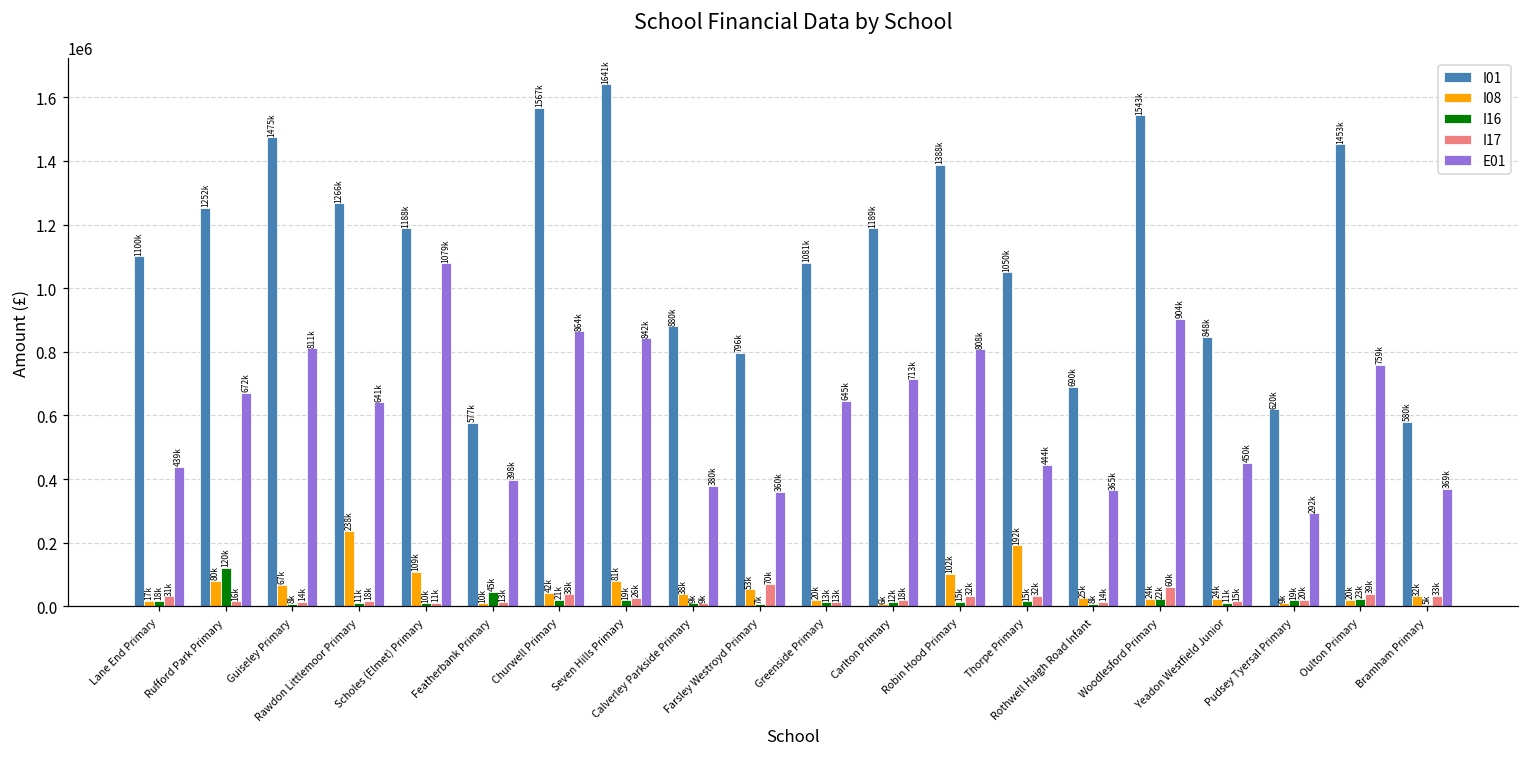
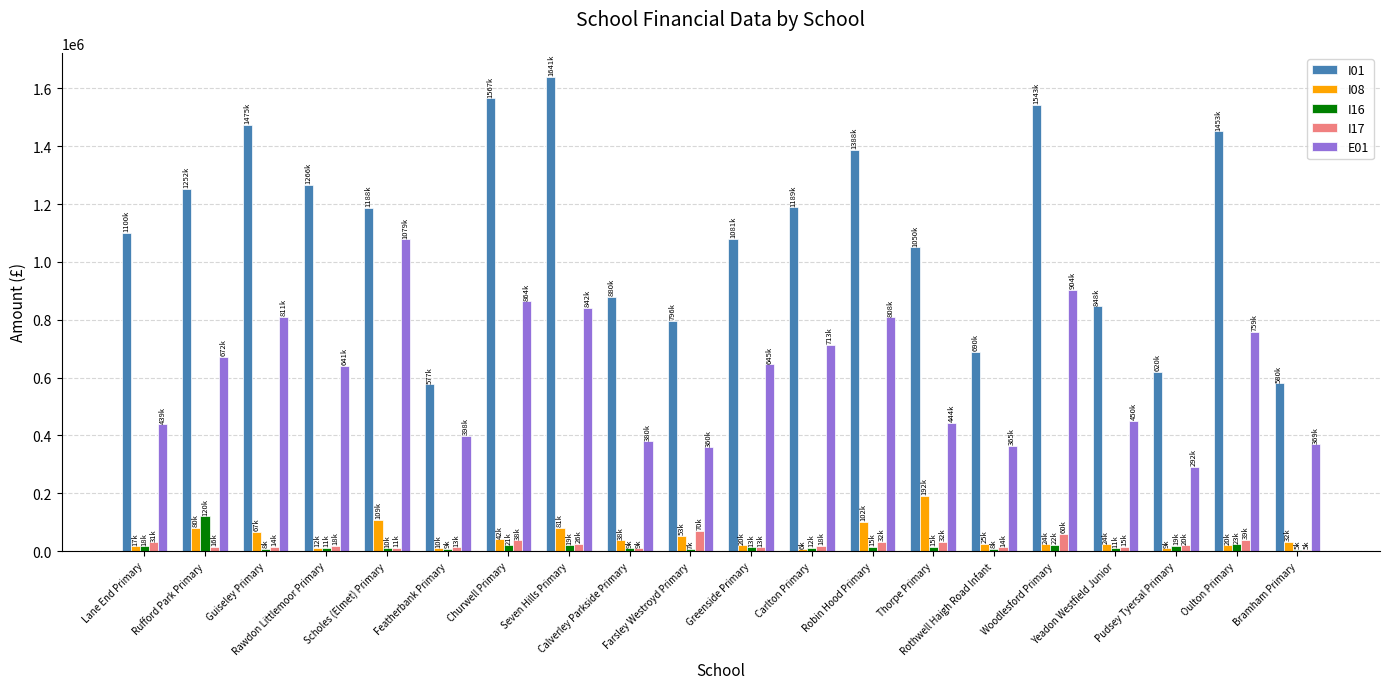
  {
    "I01": {
      "Lane End Primary": "1100k",
      "Rufford Park Primary": "1252k",
      "Guiseley Primary": "1475k",
      "Rawdon Littlemoor Primary": "1266k",
      "Scholes (Elmet) Primary": "1188k",
      "Featherbank Primary": "577k",
      "Churwell Primary": "1567k",
      "Seven Hills Primary": "1641k",
      "Calverley Parkside Primary": "880k",
      "Farsley Westroyd Primary": "796k",
      "Greenside Primary": "1081k",
      "Carlton Primary": "1189k",
      "Robin Hood Primary": "1388k",
      "Thorpe Primary": "1050k",
      "Rothwell Haigh Road Infant": "690k",
      "Woodlesford Primary": "1543k",
      "Yeadon Westfield Junior": "848k",
      "Pudsey Tyersal Primary": "620k",
      "Oulton Primary": "1453k",
      "Bramham Primary": "580k"
    },
    "I08": {
      "Lane End Primary": "17k",
      "Rufford Park Primary": "80k",
      "Guiseley Primary": "67k",
-     "Rawdon Littlemoor Primary": "238k",
+     "Rawdon Littlemoor Primary": "12k",
      "Scholes (Elmet) Primary": "109k",
      "Featherbank Primary": "10k",
      "Churwell Primary": "42k",
      "Seven Hills Primary": "81k",
      "Calverley Parkside Primary": "38k",
      "Farsley Westroyd Primary": "53k",
      "Greenside Primary": "20k",
      "Carlton Primary": "6k",
      "Robin Hood Primary": "102k",
      "Thorpe Primary": "192k",
      "Rothwell Haigh Road Infant": "25k",
      "Woodlesford Primary": "24k",
      "Yeadon Westfield Junior": "24k",
      "Pudsey Tyersal Primary": "9k",
      "Oulton Primary": "20k",
      "Bramham Primary": "32k"
    },
    "I16": {
      "Lane End Primary": "18k",
      "Rufford Park Primary": "120k",
      "Guiseley Primary": "8k",
      "Rawdon Littlemoor Primary": "11k",
      "Scholes (Elmet) Primary": "10k",
-     "Featherbank Primary": "45k",
+     "Featherbank Primary": "9k",
      "Churwell Primary": "21k",
      "Seven Hills Primary": "19k",
      "Calverley Parkside Primary": "9k",
      "Farsley Westroyd Primary": "7k",
      "Greenside Primary": "13k",
      "Carlton Primary": "12k",
      "Robin Hood Primary": "15k",
      "Thorpe Primary": "15k",
      "Rothwell Haigh Road Infant": "8k",
      "Woodlesford Primary": "22k",
      "Yeadon Westfield Junior": "11k",
      "Pudsey Tyersal Primary": "19k",
      "Oulton Primary": "23k",
      "Bramham Primary": "5k"
    },
    "I17": {
      "Lane End Primary": "31k",
      "Rufford Park Primary": "16k",
      "Guiseley Primary": "14k",
      "Rawdon Littlemoor Primary": "18k",
      "Scholes (Elmet) Primary": "11k",
      "Featherbank Primary": "13k",
      "Churwell Primary": "38k",
      "Seven Hills Primary": "26k",
      "Calverley Parkside Primary": "9k",
      "Farsley Westroyd Primary": "70k",
      "Greenside Primary": "13k",
      "Carlton Primary": "18k",
      "Robin Hood Primary": "32k",
      "Thorpe Primary": "32k",
      "Rothwell Haigh Road Infant": "14k",
      "Woodlesford Primary": "60k",
      "Yeadon Westfield Junior": "15k",
      "Pudsey Tyersal Primary": "20k",
      "Oulton Primary": "39k",
-     "Bramham Primary": "33k"
+     "Bramham Primary": "5k"
    },
    "E01": {
      "Lane End Primary": "439k",
      "Rufford Park Primary": "672k",
      "Guiseley Primary": "811k",
      "Rawdon Littlemoor Primary": "641k",
      "Scholes (Elmet) Primary": "1079k",
      "Featherbank Primary": "398k",
      "Churwell Primary": "864k",
      "Seven Hills Primary": "842k",
      "Calverley Parkside Primary": "380k",
      "Farsley Westroyd Primary": "360k",
      "Greenside Primary": "645k",
      "Carlton Primary": "713k",
      "Robin Hood Primary": "808k",
      "Thorpe Primary": "444k",
      "Rothwell Haigh Road Infant": "365k",
      "Woodlesford Primary": "904k",
      "Yeadon Westfield Junior": "450k",
      "Pudsey Tyersal Primary": "292k",
      "Oulton Primary": "759k",
      "Bramham Primary": "369k"
    }
  }
